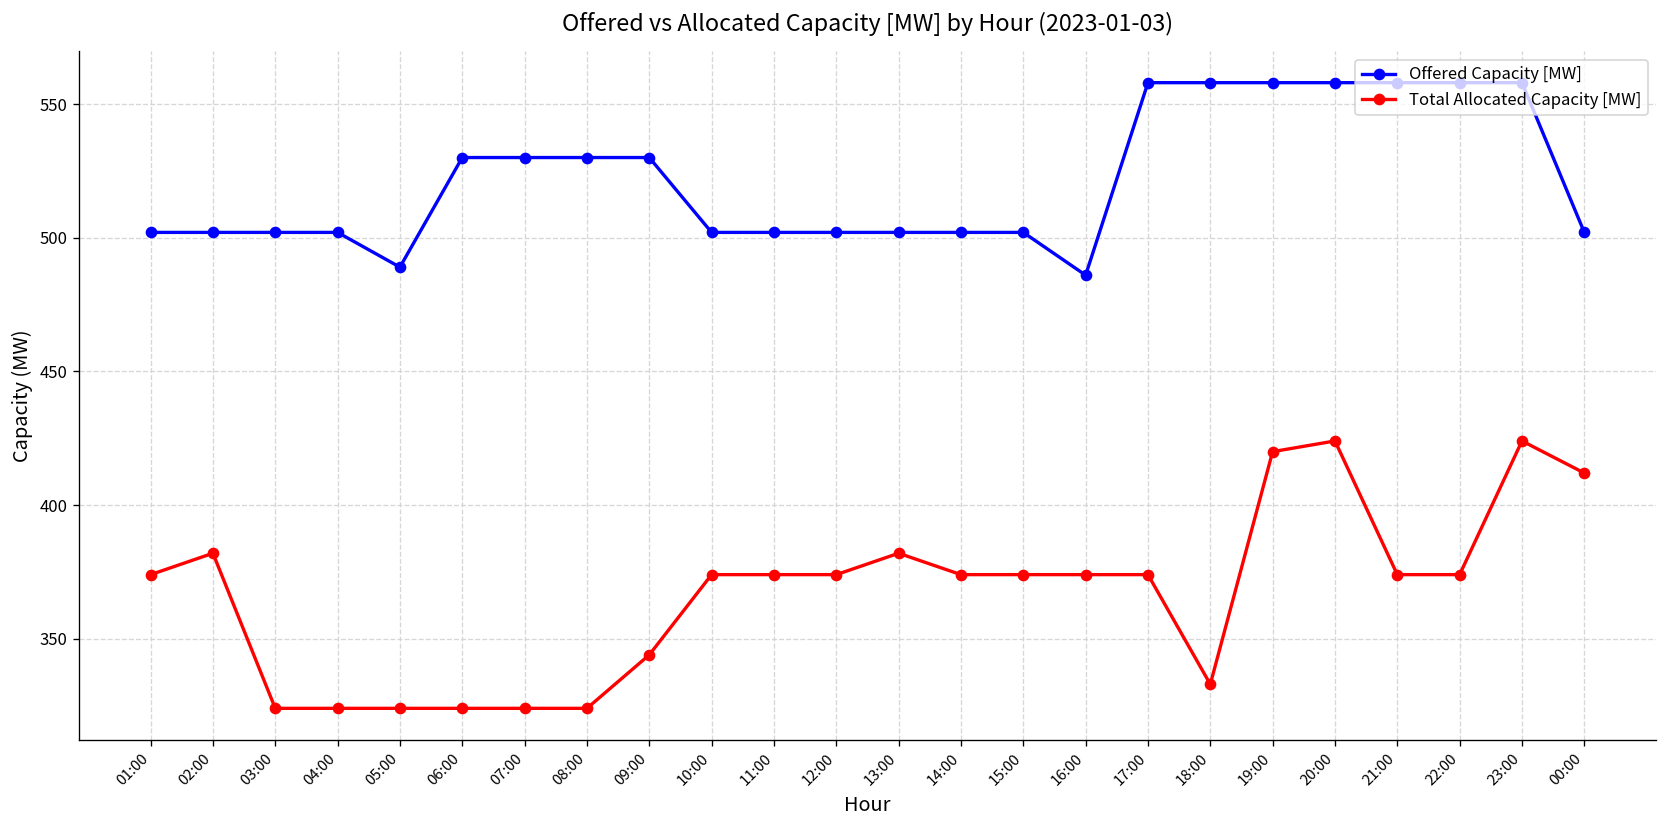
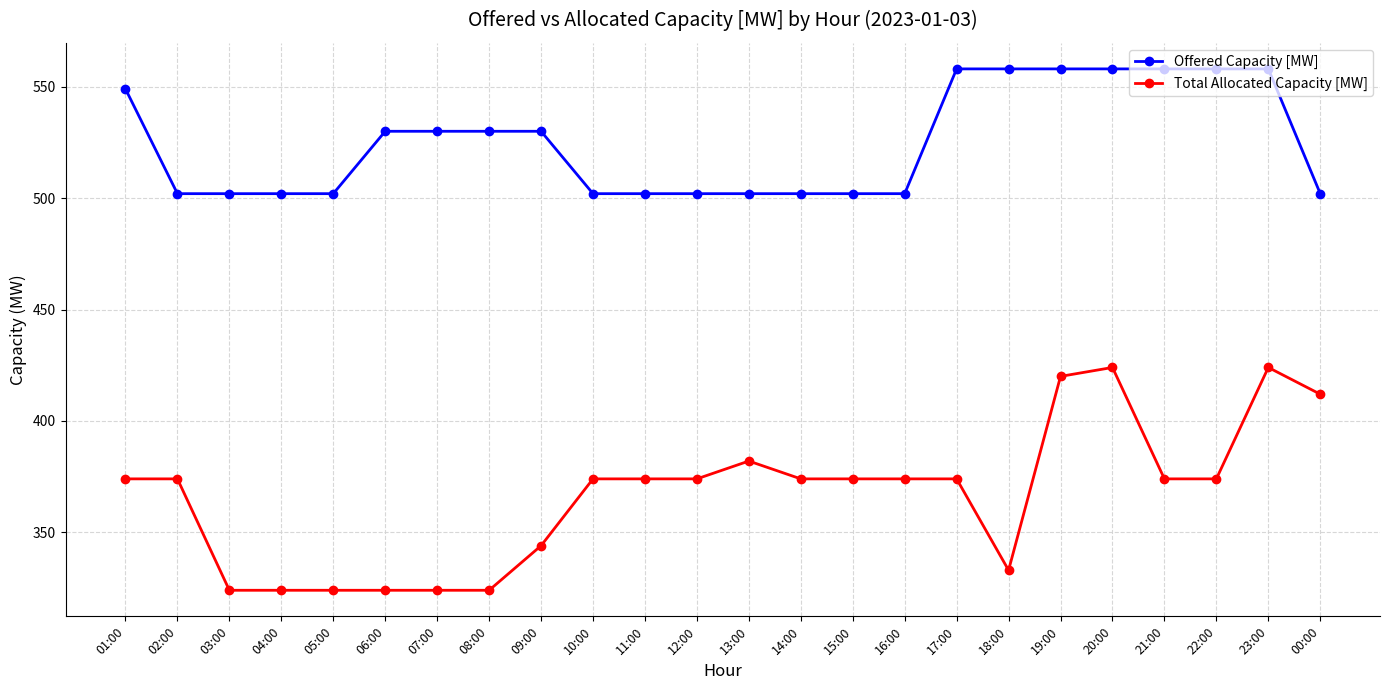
  {
    "Offered Capacity [MW]": {
-     "01:00": 502,
+     "01:00": 549,
      "02:00": 502,
      "03:00": 502,
      "04:00": 502,
-     "05:00": 489,
+     "05:00": 502,
      "06:00": 530,
      "07:00": 530,
      "08:00": 530,
      "09:00": 530,
      "10:00": 502,
      "11:00": 502,
      "12:00": 502,
      "13:00": 502,
      "14:00": 502,
      "15:00": 502,
-     "16:00": 486,
+     "16:00": 502,
      "17:00": 558,
      "18:00": 558,
      "19:00": 558,
      "20:00": 558,
      "00:00": 502
    },
    "Total Allocated Capacity [MW]": {
      "01:00": 374,
-     "02:00": 382,
+     "02:00": 374,
      "03:00": 324,
      "04:00": 324,
      "05:00": 324,
      "06:00": 324,
      "07:00": 324,
      "08:00": 324,
      "09:00": 344,
      "10:00": 374,
      "11:00": 374,
      "12:00": 374,
      "13:00": 382,
      "14:00": 374,
      "15:00": 374,
      "16:00": 374,
      "17:00": 374,
      "18:00": 333,
      "19:00": 420,
      "20:00": 424,
      "21:00": 374,
      "22:00": 374,
      "23:00": 424,
      "00:00": 412
    }
  }
